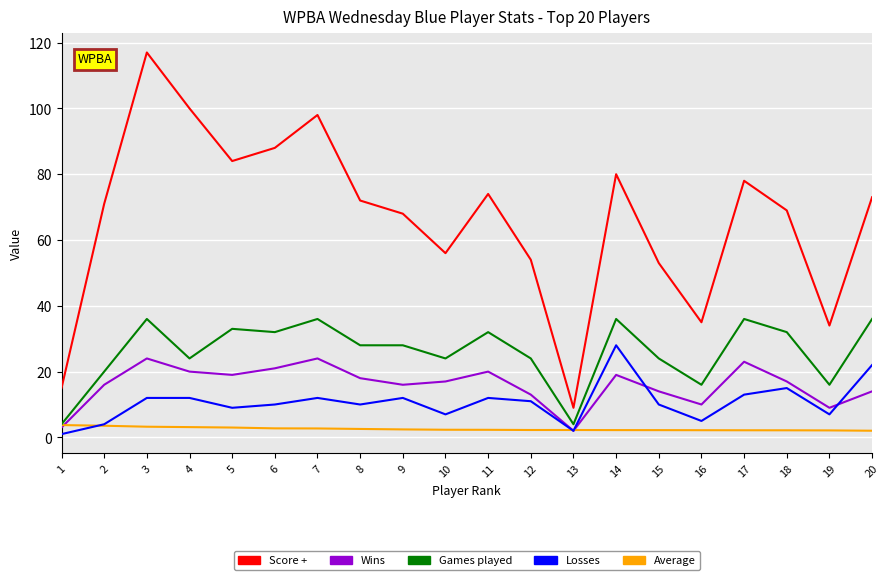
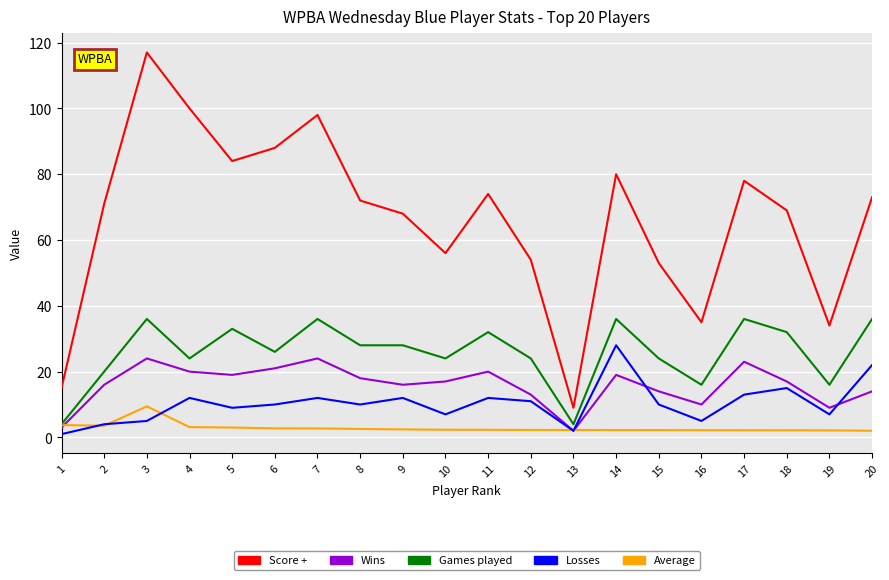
  {
    "Wins": {
      "2": 16,
      "3": 24,
      "4": 20,
      "5": 19,
      "6": 21,
      "7": 24,
      "8": 18,
      "9": 16,
      "10": 17,
      "11": 20,
      "12": 13,
      "14": 19,
      "15": 14,
      "16": 10,
      "17": 23,
      "18": 17,
      "19": 9,
      "20": 14
    },
    "Average": {
-     "3": 3,
+     "3": 9,
      "4": 3,
      "5": 3,
      "6": 3,
      "7": 3,
      "8": 3,
      "9": 2,
      "10": 2,
      "11": 2,
      "12": 2,
      "14": 2,
      "15": 2,
      "16": 2,
      "17": 2,
      "18": 2,
      "19": 2,
      "20": 2
    },
    "Losses": {
      "1": 1,
-     "3": 12,
+     "3": 5,
      "4": 12,
      "5": 9,
      "6": 10,
      "7": 12,
      "8": 10,
      "9": 12,
      "10": 7,
      "11": 12,
      "12": 11,
      "14": 28,
      "15": 10,
      "16": 5,
      "17": 13,
      "18": 15,
      "19": 7,
      "20": 22
    },
    "Games played": {
      "2": 20,
      "3": 36,
      "4": 24,
      "5": 33,
-     "6": 32,
+     "6": 26,
      "7": 36,
      "8": 28,
      "9": 28,
      "10": 24,
      "11": 32,
      "12": 24,
      "13": 4,
      "14": 36,
      "15": 24,
      "16": 16,
      "17": 36,
      "18": 32,
      "19": 16,
      "20": 36
    }
  }
